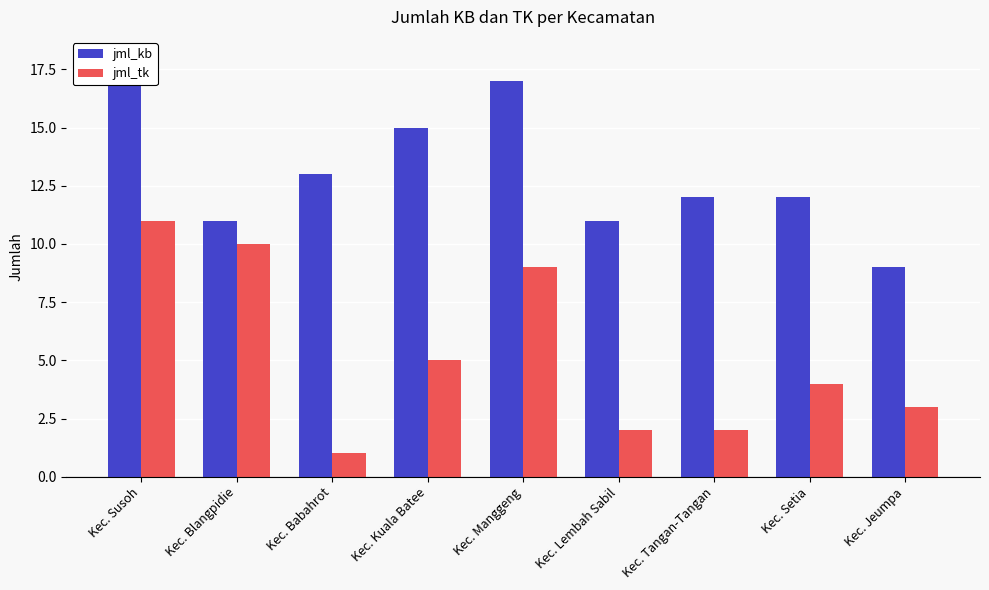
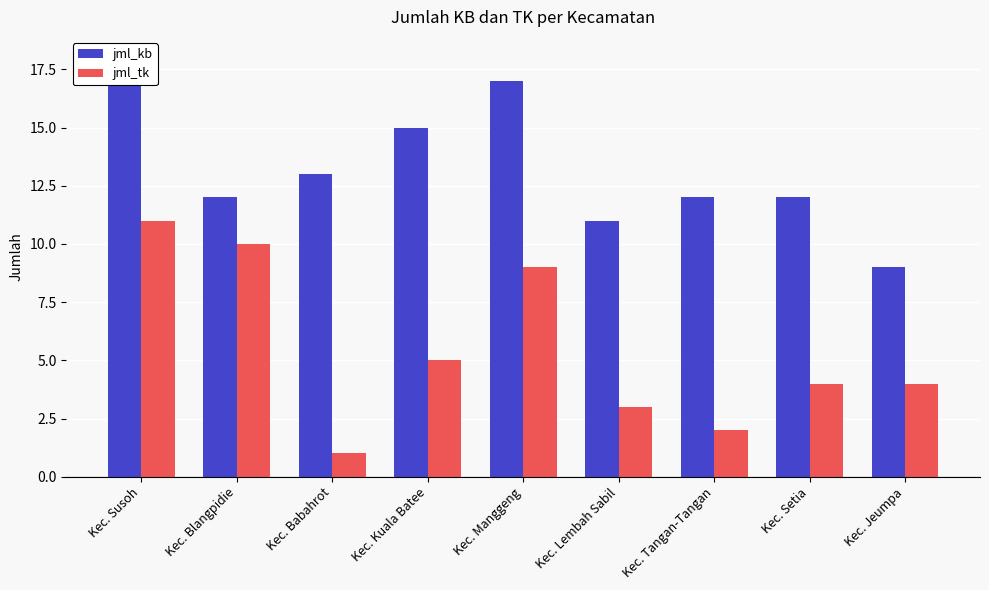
  {
    "jml_kb": {
-     "Kec. Blangpidie": 11,
+     "Kec. Blangpidie": 12,
      "Kec. Babahrot": 13,
      "Kec. Kuala Batee": 15,
      "Kec. Manggeng": 17,
      "Kec. Lembah Sabil": 11,
      "Kec. Tangan-Tangan": 12,
      "Kec. Setia": 12,
      "Kec. Jeumpa": 9
    },
    "jml_tk": {
      "Kec. Susoh": 11,
      "Kec. Blangpidie": 10,
      "Kec. Babahrot": 1,
      "Kec. Kuala Batee": 5,
      "Kec. Manggeng": 9,
-     "Kec. Lembah Sabil": 2,
+     "Kec. Lembah Sabil": 3,
      "Kec. Tangan-Tangan": 2,
      "Kec. Setia": 4,
-     "Kec. Jeumpa": 3
+     "Kec. Jeumpa": 4
    }
  }
